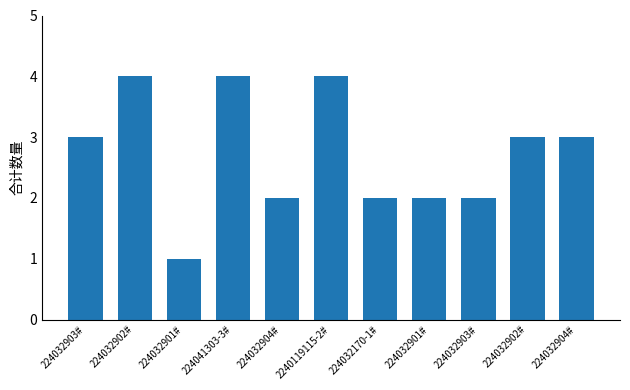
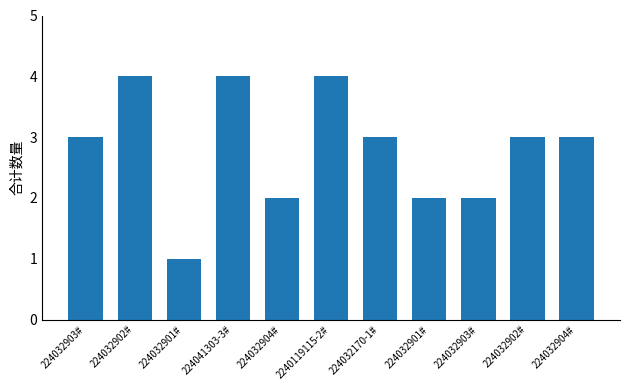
  {
    "224041303-3#": 4,
    "2240119115-2#": 4,
-   "224032170-1#": 2
+   "224032170-1#": 3
  }
